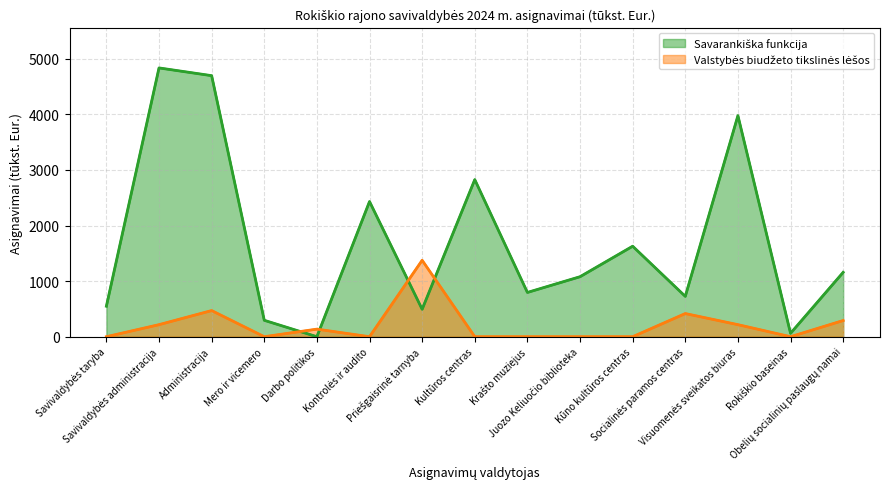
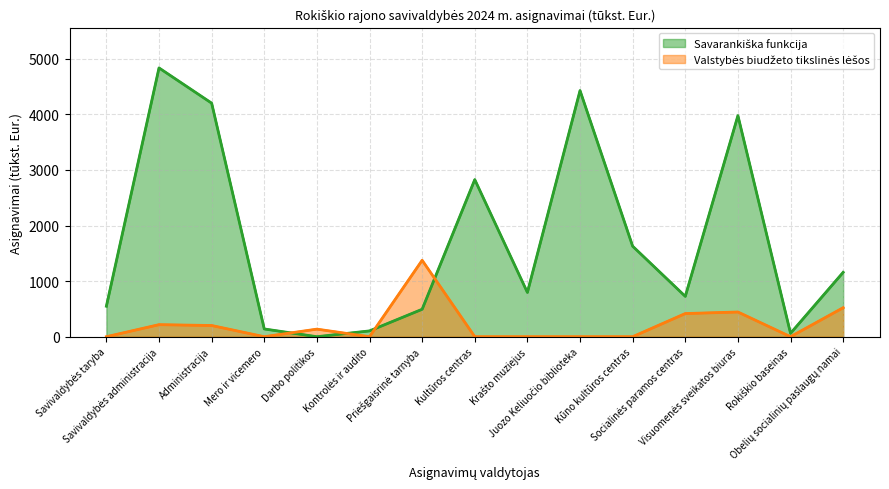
  {
    "Savarankiška funkcija": {
      "Savivaldybės taryba": 500,
      "Savivaldybės administracija": 4800,
-     "Administracija": 4700,
-     "Mero ir vicemero": 300,
+     "Administracija": 4200,
+     "Mero ir vicemero": 100,
      "Darbo politikos": 0,
-     "Kontrolės ir audito": 2400,
+     "Kontrolės ir audito": 100,
      "Priešgaisrinė tarnyba": 500,
      "Kultūros centras": 2800,
      "Krašto muziejus": 800,
-     "Juozo Keliuočio biblioteka": 1100,
+     "Juozo Keliuočio biblioteka": 4400,
      "Kūno kultūros centras": 1600,
      "Socialinės paramos centras": 700,
      "Visuomenės sveikatos biuras": 4000,
      "Rokiškio baseinas": 100,
      "Obelių socialinių paslaugų namai": 1200
    },
    "Valstybės biudžeto tikslinės lėšos": {
      "Savivaldybės taryba": 0,
      "Savivaldybės administracija": 200,
-     "Administracija": 500,
+     "Administracija": 200,
      "Mero ir vicemero": 0,
      "Darbo politikos": 100,
      "Kontrolės ir audito": 0,
      "Priešgaisrinė tarnyba": 1400,
      "Kultūros centras": 0,
      "Krašto muziejus": 0,
      "Juozo Keliuočio biblioteka": 0,
      "Kūno kultūros centras": 0,
      "Socialinės paramos centras": 400,
-     "Visuomenės sveikatos biuras": 200,
+     "Visuomenės sveikatos biuras": 400,
      "Rokiškio baseinas": 0,
-     "Obelių socialinių paslaugų namai": 300
+     "Obelių socialinių paslaugų namai": 500
    }
  }
